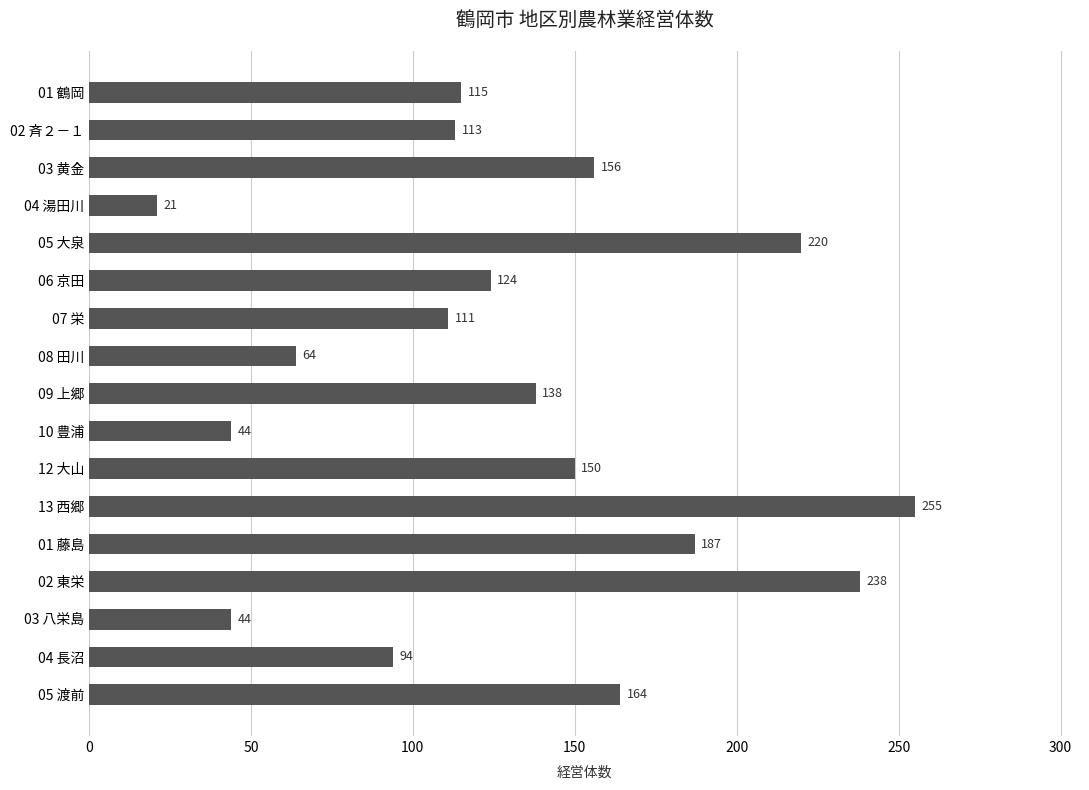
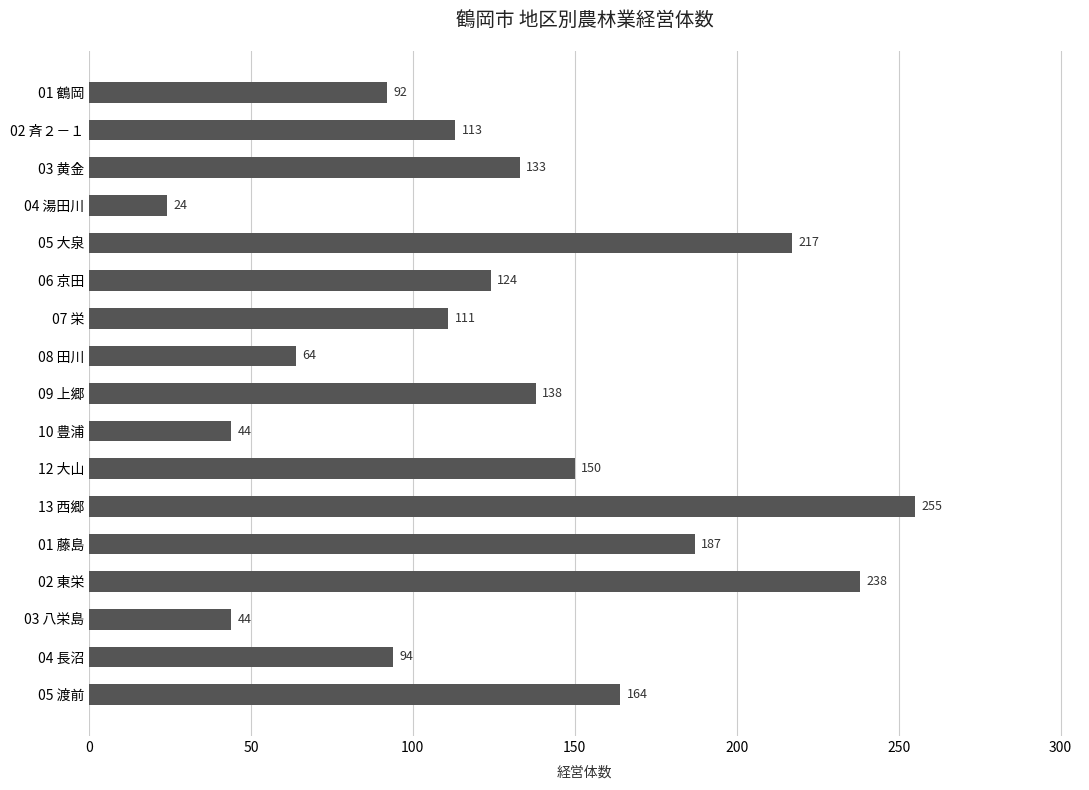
  {
-   "01 鶴岡": 115,
+   "01 鶴岡": 92,
    "02 斉２－１": 113,
-   "03 黄金": 156,
-   "04 湯田川": 21,
-   "05 大泉": 220,
+   "03 黄金": 133,
+   "04 湯田川": 24,
+   "05 大泉": 217,
    "06 京田": 124,
    "07 栄": 111,
    "08 田川": 64,
    "09 上郷": 138,
    "10 豊浦": 44,
    "12 大山": 150,
    "13 西郷": 255,
    "01 藤島": 187,
    "02 東栄": 238,
    "03 八栄島": 44,
    "04 長沼": 94,
    "05 渡前": 164
  }
